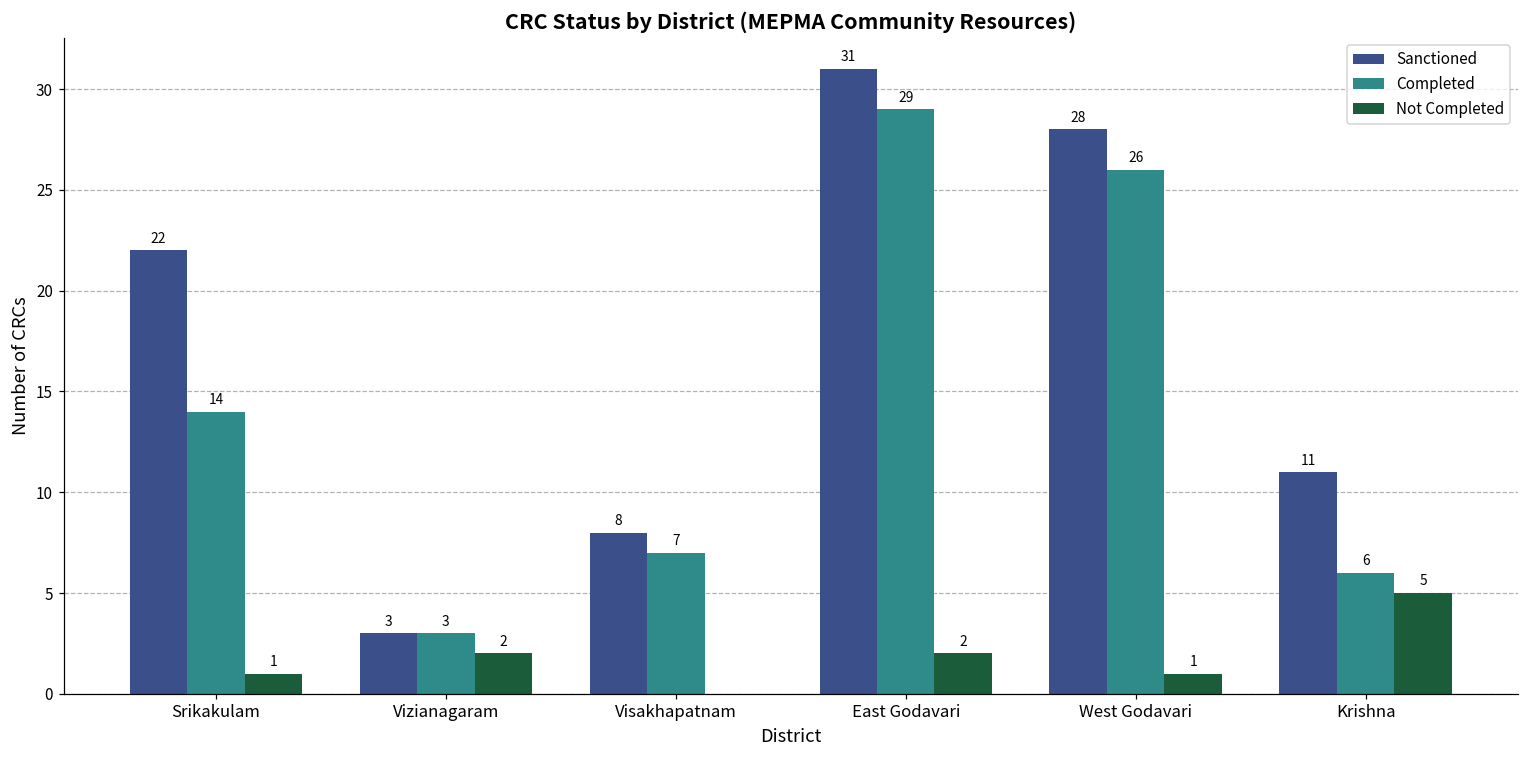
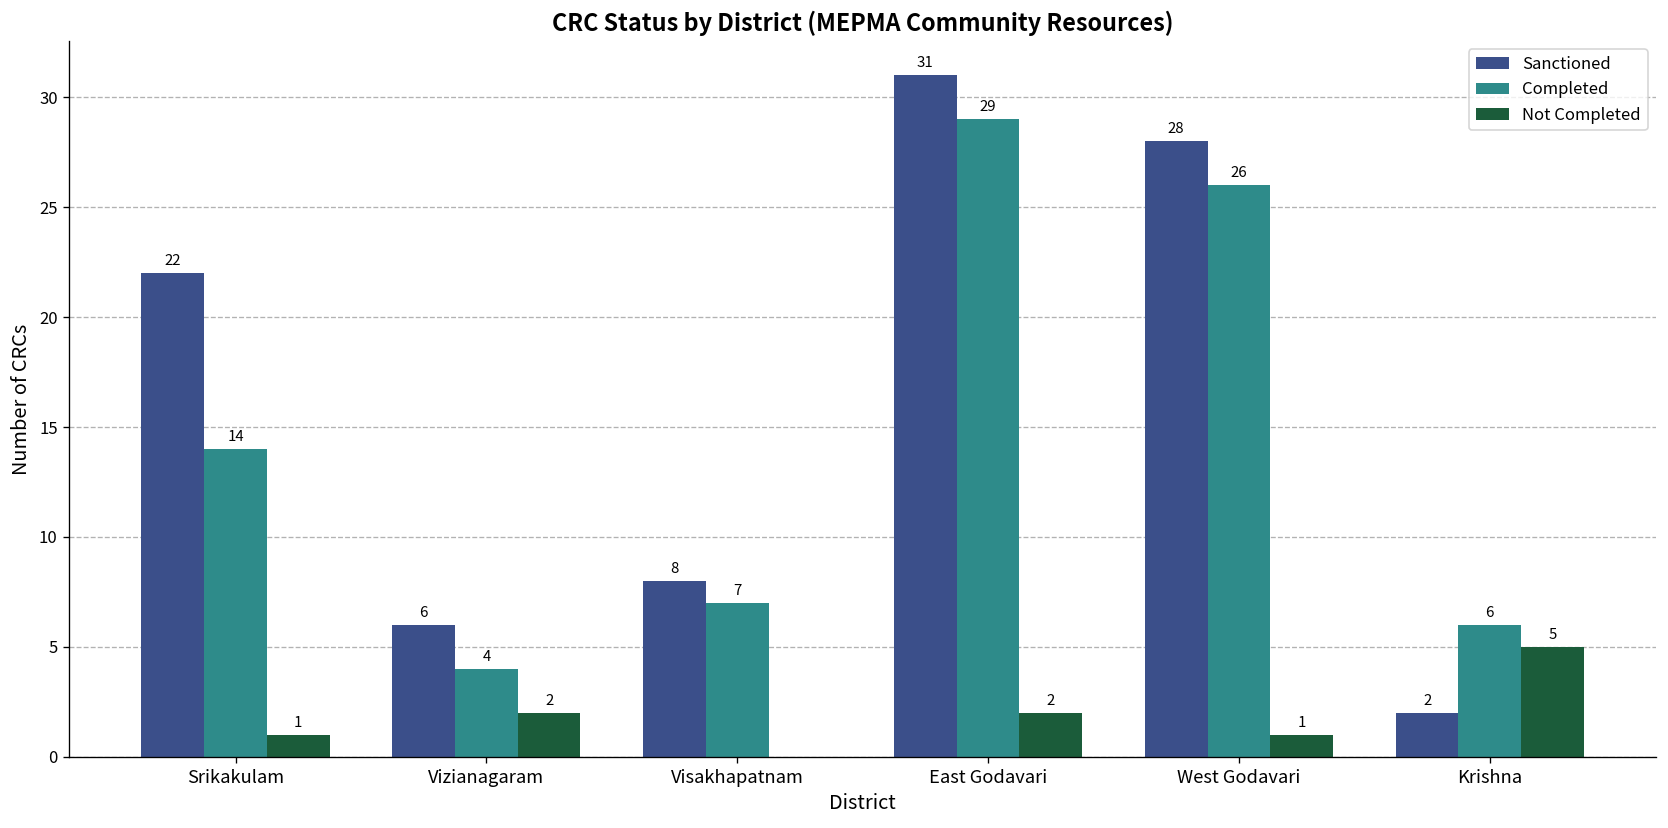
  {
    "Sanctioned": {
      "Srikakulam": 22,
-     "Vizianagaram": 3,
+     "Vizianagaram": 6,
      "Visakhapatnam": 8,
      "East Godavari": 31,
      "West Godavari": 28,
-     "Krishna": 11
+     "Krishna": 2
    },
    "Completed": {
      "Srikakulam": 14,
-     "Vizianagaram": 3,
+     "Vizianagaram": 4,
      "Visakhapatnam": 7,
      "East Godavari": 29,
      "West Godavari": 26,
      "Krishna": 6
    },
    "Not Completed": {
      "Srikakulam": 1,
      "Vizianagaram": 2,
      "East Godavari": 2,
      "West Godavari": 1,
      "Krishna": 5
    }
  }
